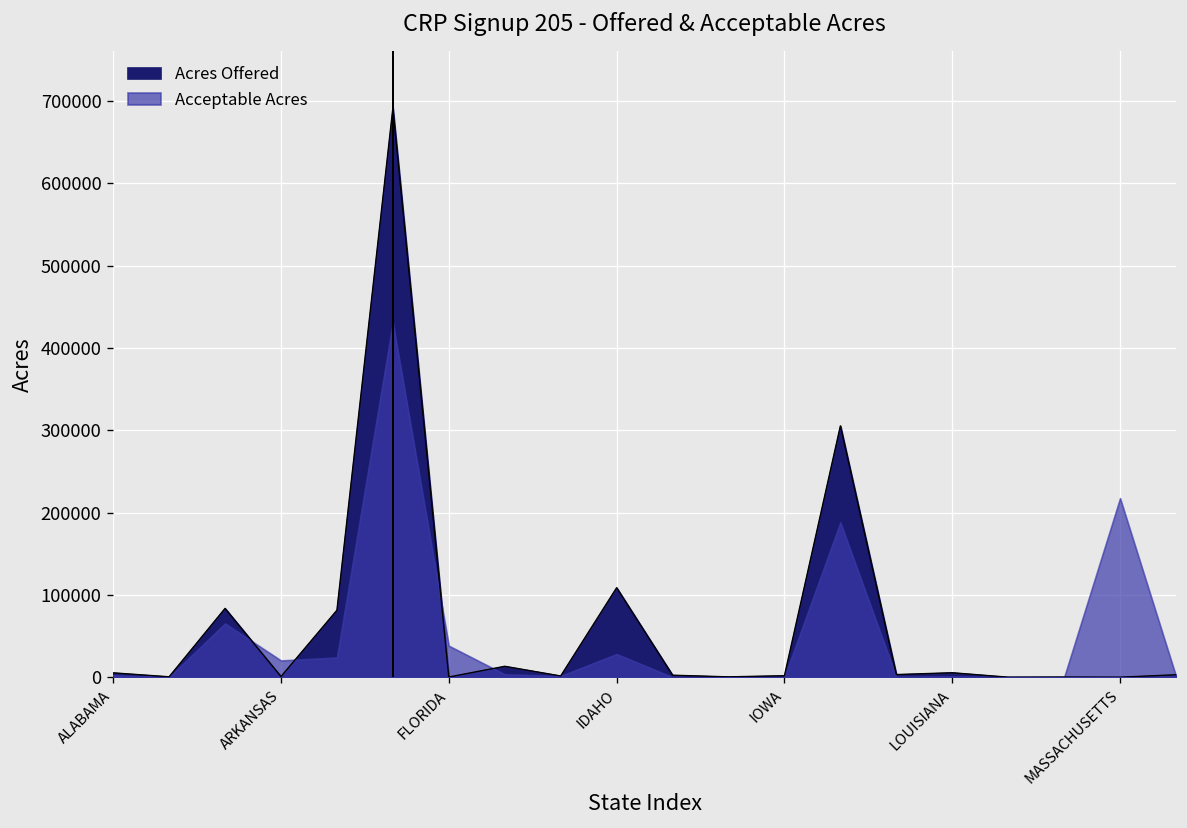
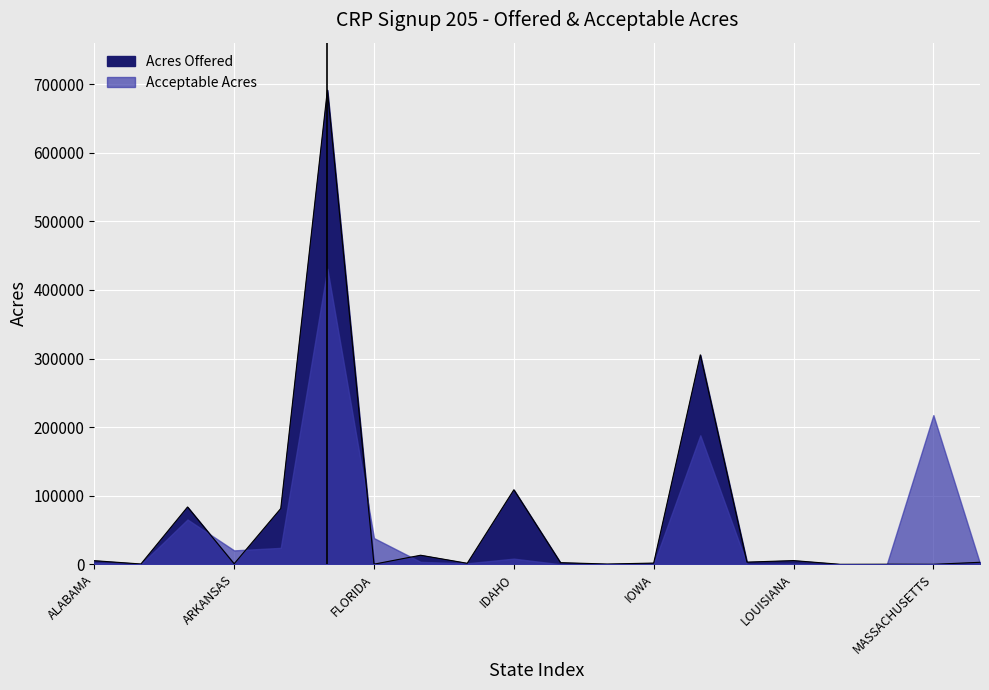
  {
    "Acres Offered": {
      "ARKANSAS": 0,
      "FLORIDA": 0,
      "IDAHO": 110000,
      "LOUISIANA": 10000,
      "MASSACHUSETTS": 0
    },
    "Acceptable Acres": {
      "ARKANSAS": 20000,
      "FLORIDA": 40000,
-     "IDAHO": 30000,
+     "IDAHO": 10000,
      "MASSACHUSETTS": 220000
    }
  }
